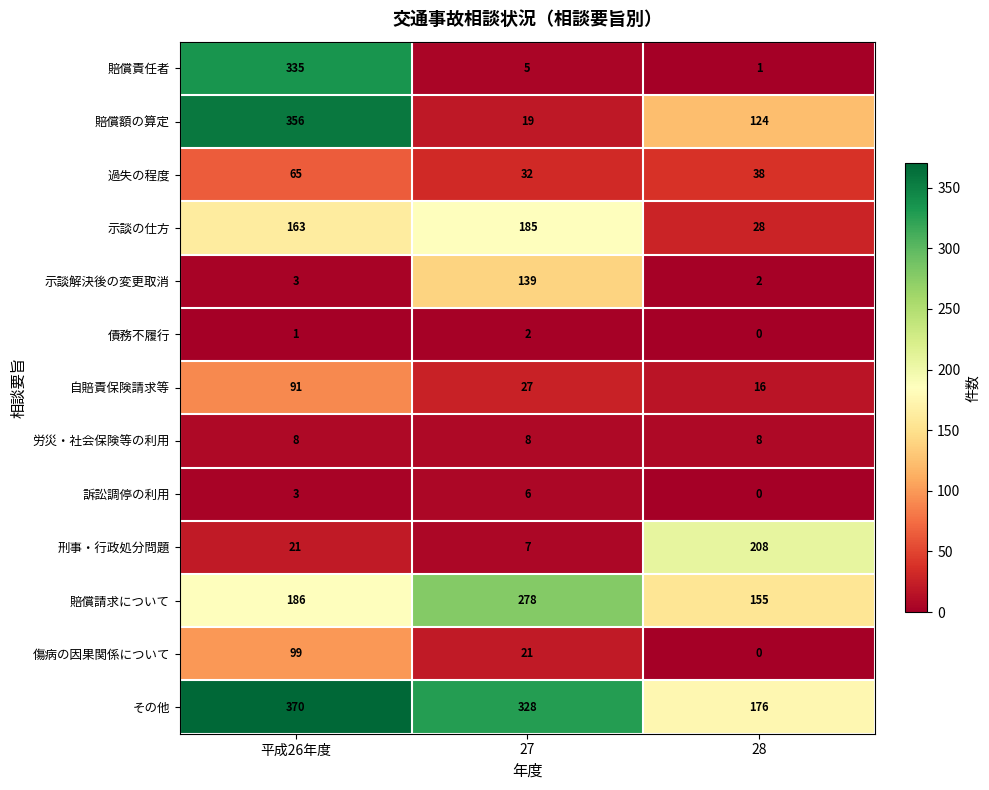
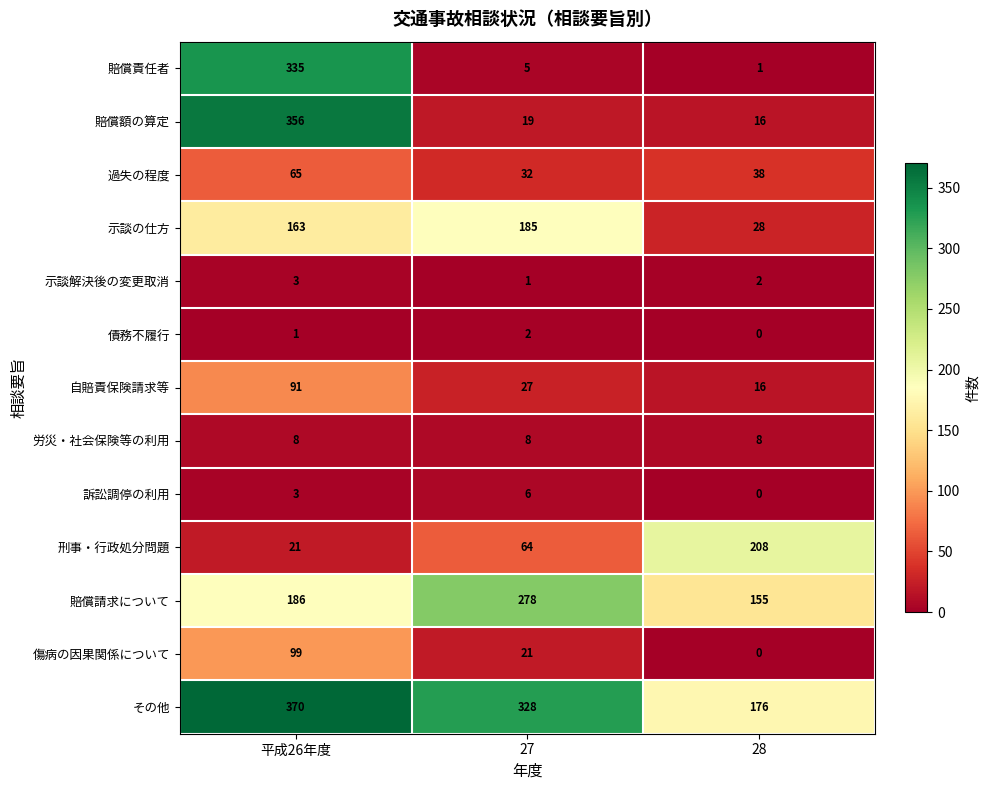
  {
    "賠償責任者": {
      "平成26年度": 335,
      "27": 5,
      "28": 1
    },
    "賠償額の算定": {
      "平成26年度": 356,
      "27": 19,
-     "28": 124
+     "28": 16
    },
    "過失の程度": {
      "平成26年度": 65,
      "27": 32,
      "28": 38
    },
    "示談の仕方": {
      "平成26年度": 163,
      "27": 185,
      "28": 28
    },
    "示談解決後の変更取消": {
      "平成26年度": 3,
-     "27": 139,
+     "27": 1,
      "28": 2
    },
    "債務不履行": {
      "平成26年度": 1,
      "27": 2,
      "28": 0
    },
    "自賠責保険請求等": {
      "平成26年度": 91,
      "27": 27,
      "28": 16
    },
    "労災・社会保険等の利用": {
      "平成26年度": 8,
      "27": 8,
      "28": 8
    },
    "訴訟調停の利用": {
      "平成26年度": 3,
      "27": 6,
      "28": 0
    },
    "刑事・行政処分問題": {
      "平成26年度": 21,
-     "27": 7,
+     "27": 64,
      "28": 208
    },
    "賠償請求について": {
      "平成26年度": 186,
      "27": 278,
      "28": 155
    },
    "傷病の因果関係について": {
      "平成26年度": 99,
      "27": 21,
      "28": 0
    },
    "その他": {
      "平成26年度": 370,
      "27": 328,
      "28": 176
    }
  }
